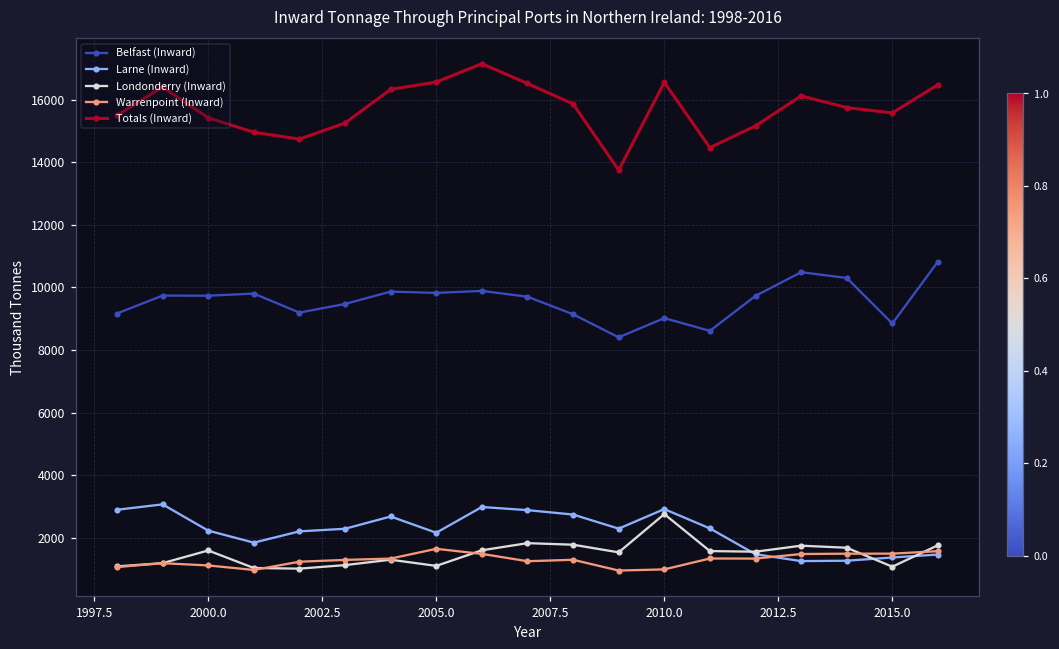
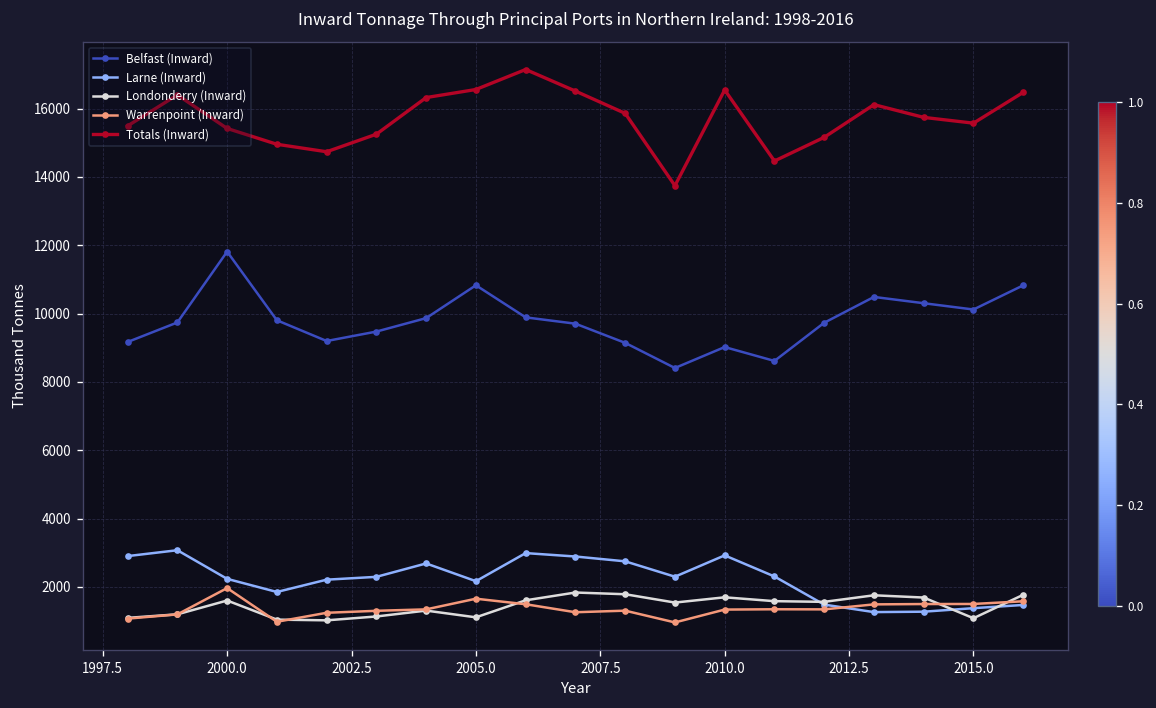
  {
    "Belfast (Inward)": {
-     "2000.0": 9700,
-     "2005.0": 9800,
+     "2000.0": 11800,
+     "2005.0": 10800,
      "2010.0": 9000,
-     "2015.0": 8800
+     "2015.0": 10100
    },
    "Larne (Inward)": {
      "2000.0": 2200,
      "2005.0": 2200,
      "2010.0": 2900,
      "2015.0": 1400
    },
    "Londonderry (Inward)": {
      "2000.0": 1600,
      "2005.0": 1100,
-     "2010.0": 2800,
+     "2010.0": 1700,
      "2015.0": 1100
    },
    "Warrenpoint (Inward)": {
-     "2000.0": 1100,
+     "2000.0": 2000,
      "2005.0": 1700,
-     "2010.0": 1000,
+     "2010.0": 1300,
      "2015.0": 1500
    },
    "Totals (Inward)": {
      "2005.0": 16600,
      "2010.0": 16500,
      "2015.0": 15600
    }
  }
